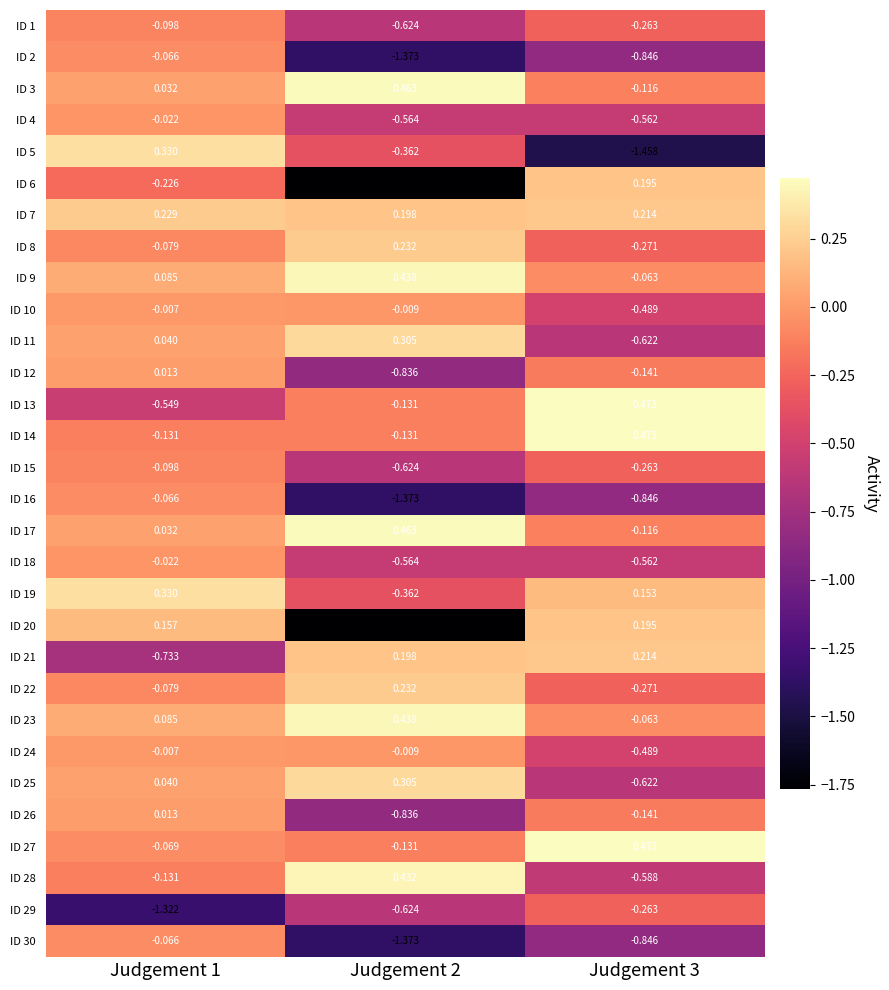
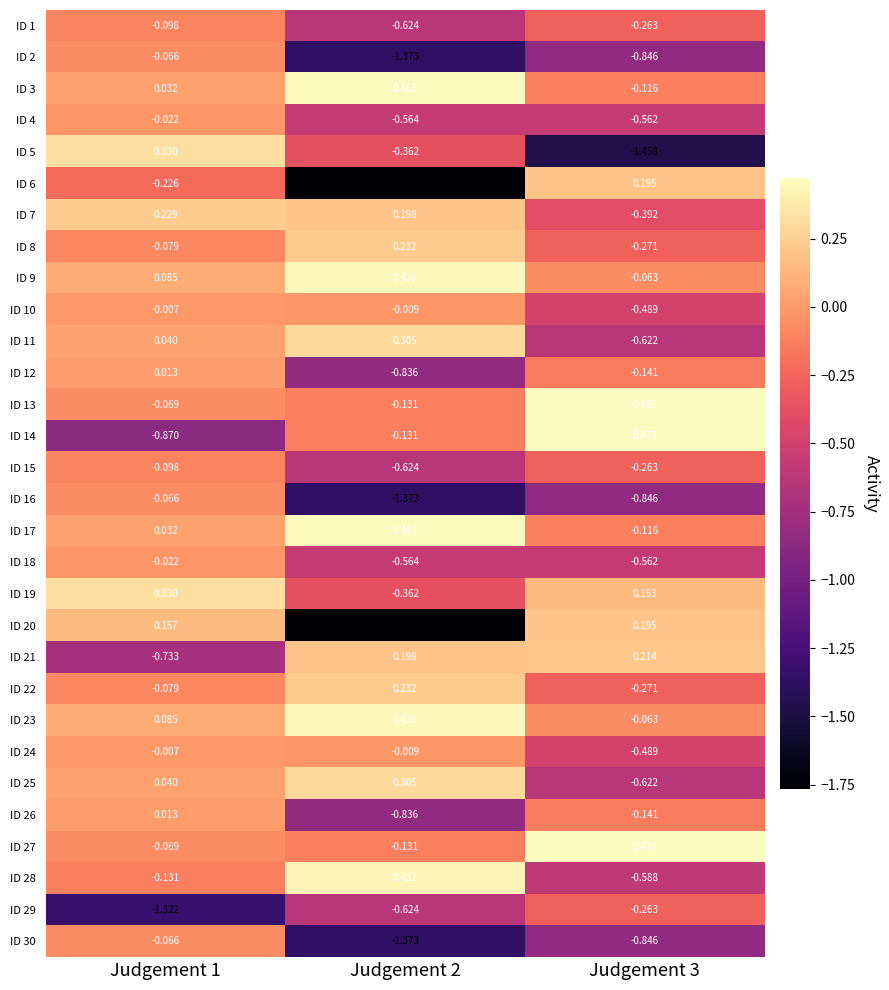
  {
    "ID 1": {
      "Judgement 1": -0.098,
      "Judgement 2": -0.624,
      "Judgement 3": -0.263
    },
    "ID 2": {
      "Judgement 1": -0.066,
      "Judgement 2": -1.373,
      "Judgement 3": -0.846
    },
    "ID 3": {
      "Judgement 1": 0.032,
      "Judgement 2": 0.463,
      "Judgement 3": -0.116
    },
    "ID 4": {
      "Judgement 1": -0.022,
      "Judgement 2": -0.564,
      "Judgement 3": -0.562
    },
    "ID 5": {
      "Judgement 1": 0.330,
      "Judgement 2": -0.362,
      "Judgement 3": -1.458
    },
    "ID 6": {
      "Judgement 1": -0.226,
      "Judgement 3": 0.195
    },
    "ID 7": {
      "Judgement 1": 0.229,
      "Judgement 2": 0.198,
-     "Judgement 3": 0.214
+     "Judgement 3": -0.392
    },
    "ID 8": {
      "Judgement 1": -0.079,
      "Judgement 2": 0.232,
      "Judgement 3": -0.271
    },
    "ID 9": {
      "Judgement 1": 0.085,
      "Judgement 2": 0.438,
      "Judgement 3": -0.063
    },
    "ID 10": {
      "Judgement 1": -0.007,
      "Judgement 2": -0.009,
      "Judgement 3": -0.489
    },
    "ID 11": {
      "Judgement 1": 0.040,
      "Judgement 2": 0.305,
      "Judgement 3": -0.622
    },
    "ID 12": {
      "Judgement 1": 0.013,
      "Judgement 2": -0.836,
      "Judgement 3": -0.141
    },
    "ID 13": {
-     "Judgement 1": -0.549,
+     "Judgement 1": -0.069,
      "Judgement 2": -0.131,
      "Judgement 3": 0.473
    },
    "ID 14": {
-     "Judgement 1": -0.131,
+     "Judgement 1": -0.870,
      "Judgement 2": -0.131,
      "Judgement 3": 0.473
    },
    "ID 15": {
      "Judgement 1": -0.098,
      "Judgement 2": -0.624,
      "Judgement 3": -0.263
    },
    "ID 16": {
      "Judgement 1": -0.066,
      "Judgement 2": -1.373,
      "Judgement 3": -0.846
    },
    "ID 17": {
      "Judgement 1": 0.032,
      "Judgement 2": 0.463,
      "Judgement 3": -0.116
    },
    "ID 18": {
      "Judgement 1": -0.022,
      "Judgement 2": -0.564,
      "Judgement 3": -0.562
    },
    "ID 19": {
      "Judgement 1": 0.330,
      "Judgement 2": -0.362,
      "Judgement 3": 0.153
    },
    "ID 20": {
      "Judgement 1": 0.157,
      "Judgement 3": 0.195
    },
    "ID 21": {
      "Judgement 1": -0.733,
      "Judgement 2": 0.198,
      "Judgement 3": 0.214
    },
    "ID 22": {
      "Judgement 1": -0.079,
      "Judgement 2": 0.232,
      "Judgement 3": -0.271
    },
    "ID 23": {
      "Judgement 1": 0.085,
      "Judgement 2": 0.438,
      "Judgement 3": -0.063
    },
    "ID 24": {
      "Judgement 1": -0.007,
      "Judgement 2": -0.009,
      "Judgement 3": -0.489
    },
    "ID 25": {
      "Judgement 1": 0.040,
      "Judgement 2": 0.305,
      "Judgement 3": -0.622
    },
    "ID 26": {
      "Judgement 1": 0.013,
      "Judgement 2": -0.836,
      "Judgement 3": -0.141
    },
    "ID 27": {
      "Judgement 1": -0.069,
      "Judgement 2": -0.131,
      "Judgement 3": 0.473
    },
    "ID 28": {
      "Judgement 1": -0.131,
      "Judgement 2": 0.432,
      "Judgement 3": -0.588
    },
    "ID 29": {
      "Judgement 1": -1.322,
      "Judgement 2": -0.624,
      "Judgement 3": -0.263
    },
    "ID 30": {
      "Judgement 1": -0.066,
      "Judgement 2": -1.373,
      "Judgement 3": -0.846
    }
  }
